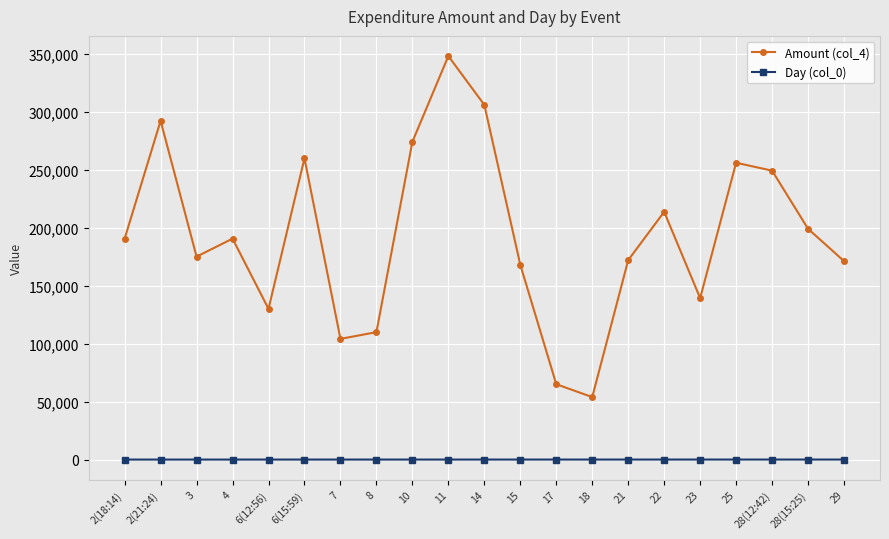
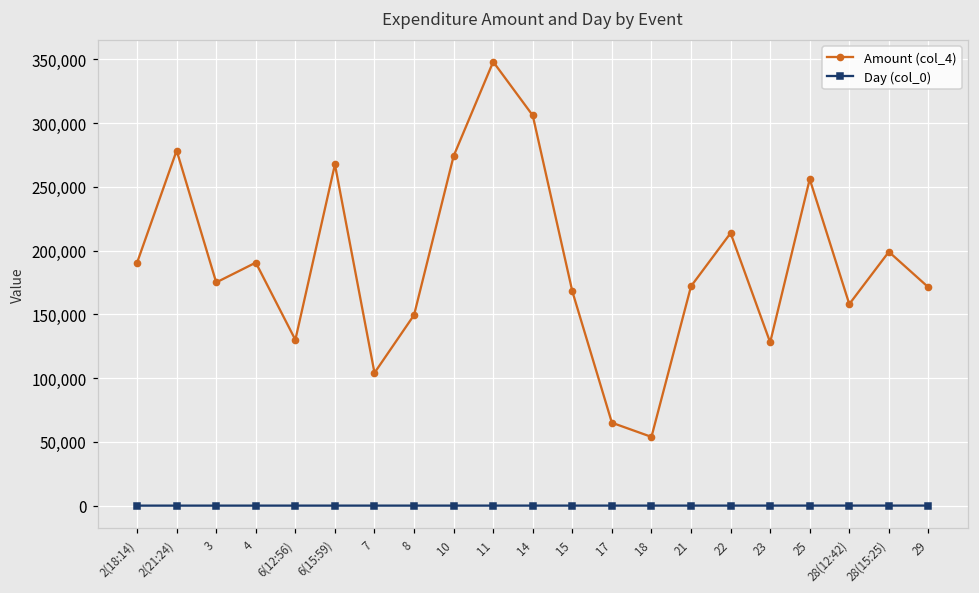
  {
    "Amount (col_4)": {
      "2(18:14)": "191,000",
-     "2(21:24)": "292,000",
+     "2(21:24)": "278,000",
      "3": "175,000",
      "4": "191,000",
      "6(12:56)": "130,000",
-     "6(15:59)": "260,000",
+     "6(15:59)": "268,000",
      "7": "104,000",
-     "8": "110,000",
+     "8": "149,000",
      "10": "274,000",
      "11": "348,000",
      "14": "306,000",
      "15": "168,000",
      "17": "65,000",
      "18": "54,000",
      "21": "172,000",
      "22": "214,000",
-     "23": "139,000",
+     "23": "128,000",
      "25": "256,000",
-     "28(12:42)": "249,000",
+     "28(12:42)": "158,000",
      "28(15:25)": "199,000",
      "29": "171,000"
    },
    "Day (col_0)": {
      "2(18:14)": "0",
      "2(21:24)": "0",
      "3": "0",
      "4": "0",
      "6(12:56)": "0",
      "6(15:59)": "0",
      "7": "0",
      "8": "0",
      "10": "0",
      "11": "0",
      "14": "0",
      "15": "0",
      "17": "0",
      "18": "0",
      "21": "0",
      "22": "0",
      "23": "0",
      "25": "0",
      "28(12:42)": "0",
      "28(15:25)": "0",
      "29": "0"
    }
  }
